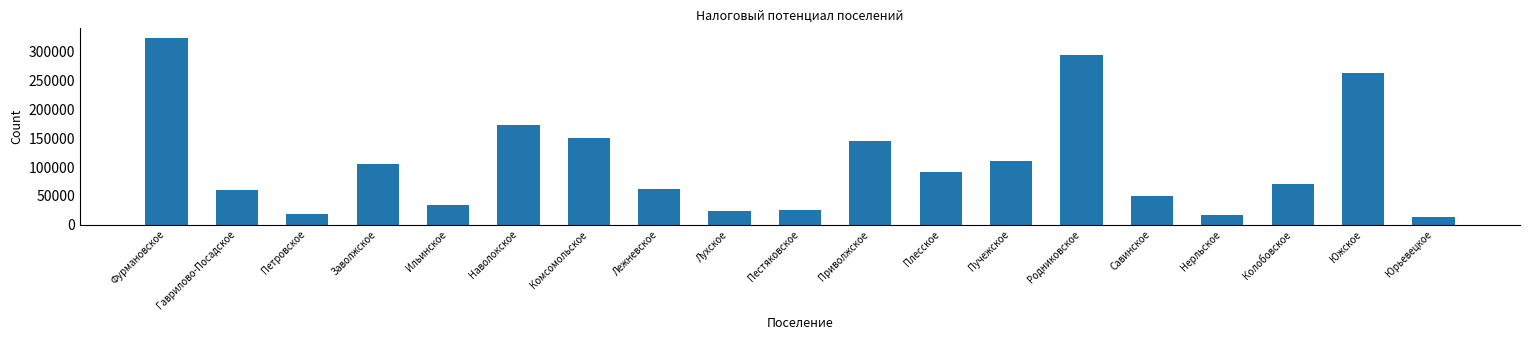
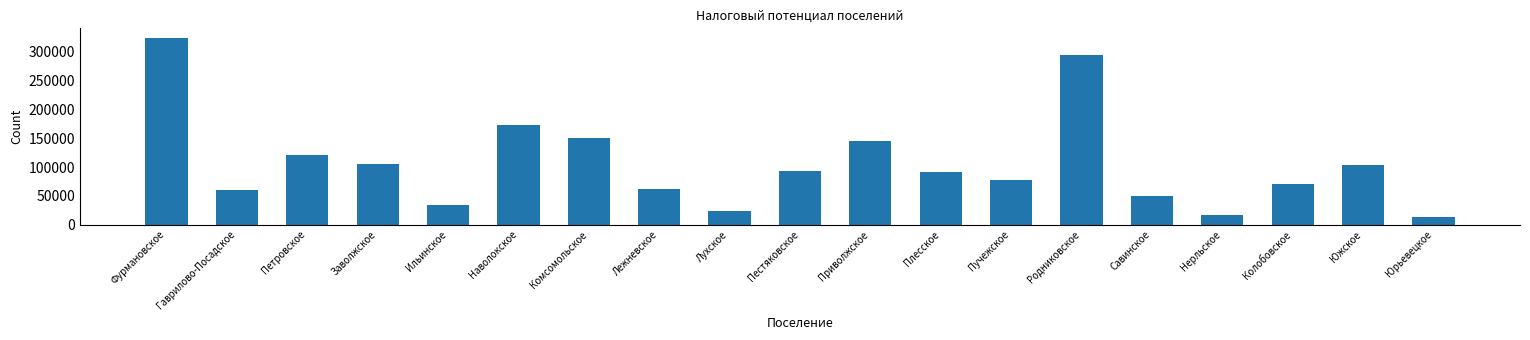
  {
    "Фурмановское": 320000,
    "Гаврилово-Посадское": 60000,
-   "Петровское": 20000,
+   "Петровское": 120000,
    "Заволжское": 110000,
    "Ильинское": 30000,
    "Наволокское": 170000,
    "Комсомольское": 150000,
    "Лежневское": 60000,
    "Лухское": 20000,
-   "Пестяковское": 30000,
+   "Пестяковское": 90000,
    "Приволжское": 150000,
    "Плесское": 90000,
-   "Пучежское": 110000,
+   "Пучежское": 80000,
    "Родниковское": 290000,
    "Савинское": 50000,
    "Нерльское": 20000,
    "Колобовское": 70000,
-   "Южское": 260000,
+   "Южское": 100000,
    "Юрьевецкое": 10000
  }
